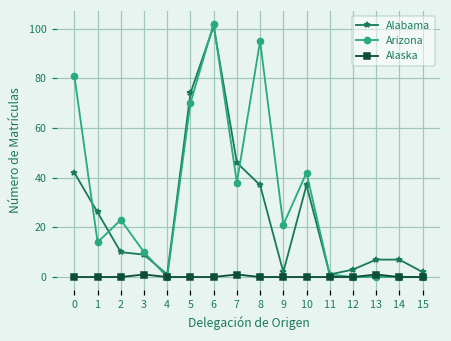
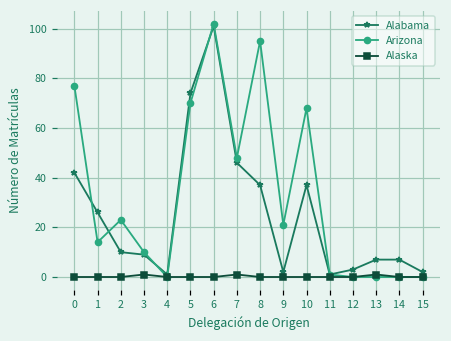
  {
    "Arizona": {
-     "0": 81,
+     "0": 77,
      "1": 14,
      "2": 23,
      "5": 70,
-     "7": 38,
+     "7": 48,
      "8": 95,
      "9": 21,
-     "10": 42
+     "10": 68
    }
  }
